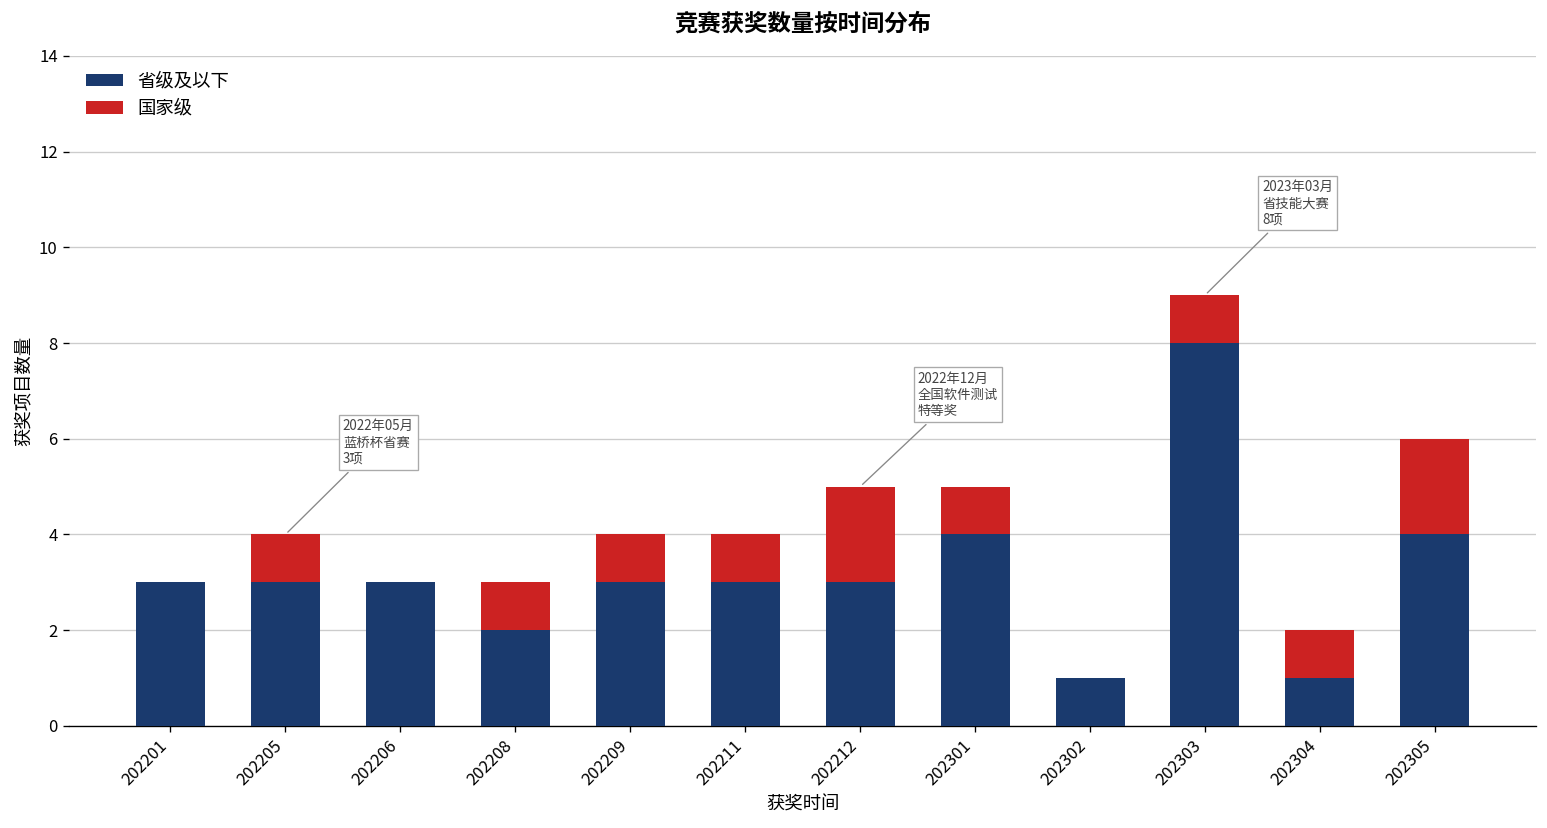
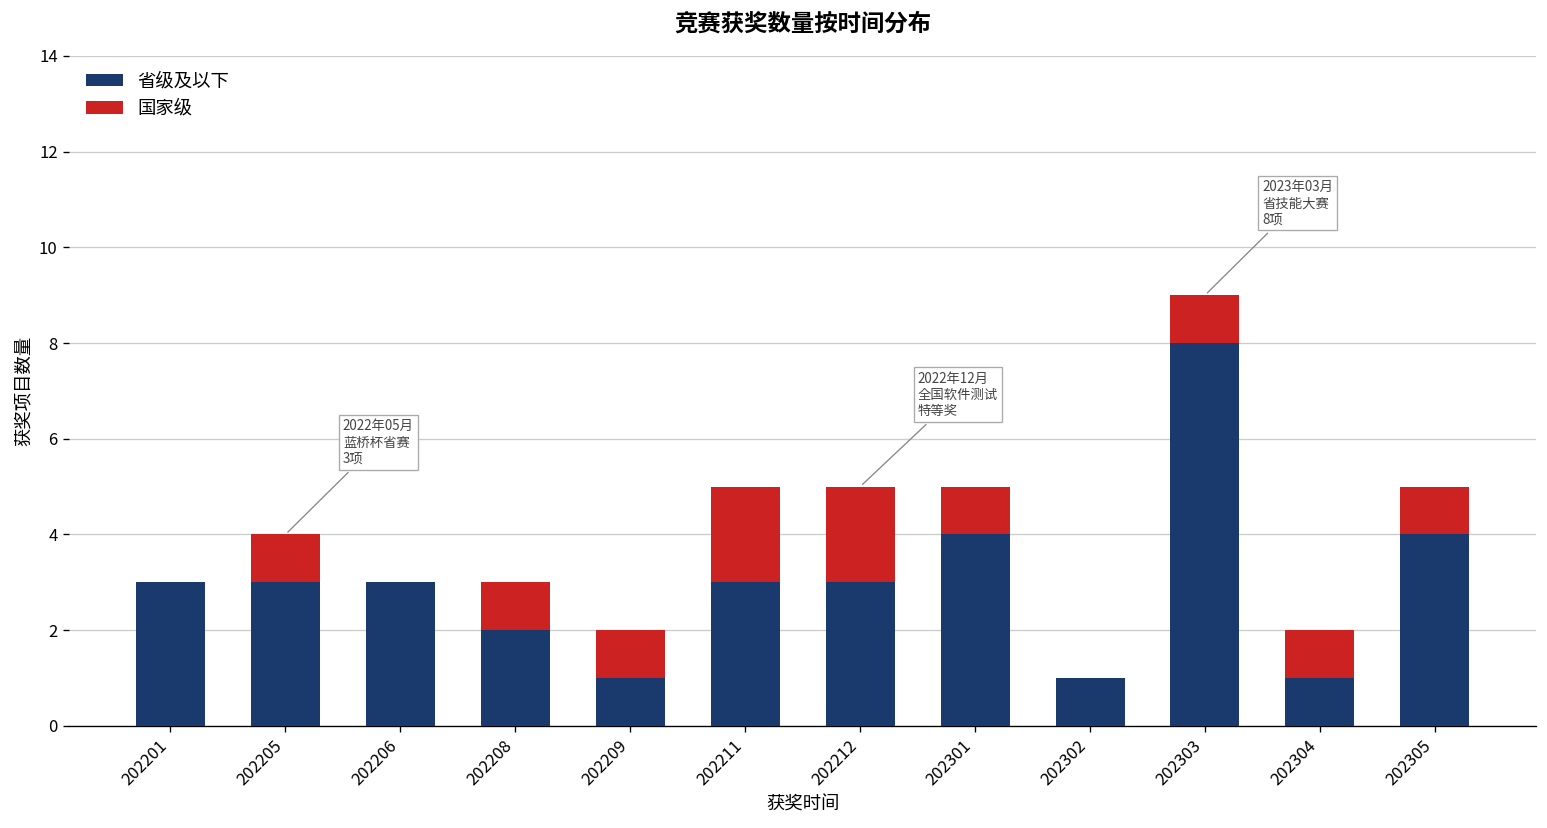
  {
    "省级及以下": {
      "202201": 3,
      "202205": 3,
      "202206": 3,
      "202208": 2,
-     "202209": 3,
+     "202209": 1,
      "202211": 3,
      "202212": 3,
      "202301": 4,
      "202302": 1,
      "202303": 8,
      "202304": 1,
      "202305": 4
    },
    "国家级": {
      "202201": 0,
      "202206": 0,
      "202208": 1,
      "202209": 1,
-     "202211": 1,
+     "202211": 2,
      "202212": 2,
      "202302": 0,
      "202304": 1,
-     "202305": 2
+     "202305": 1
    }
  }
